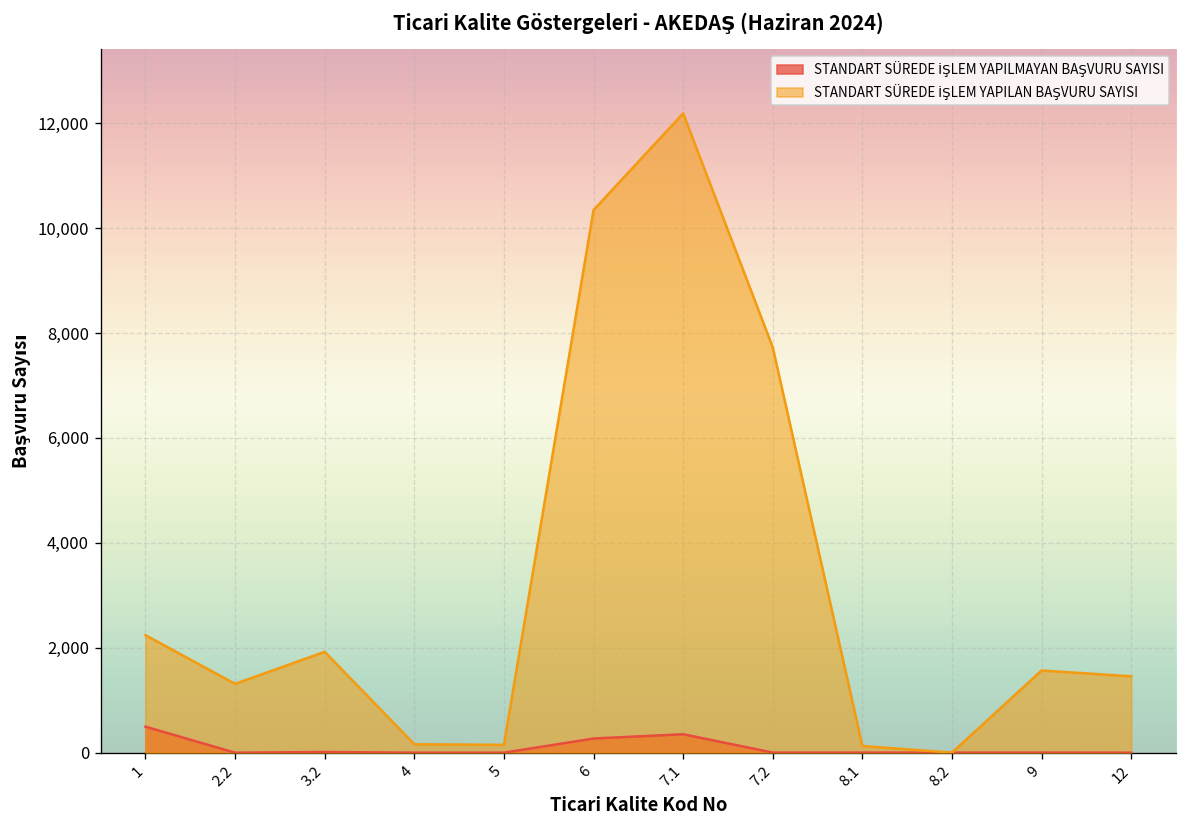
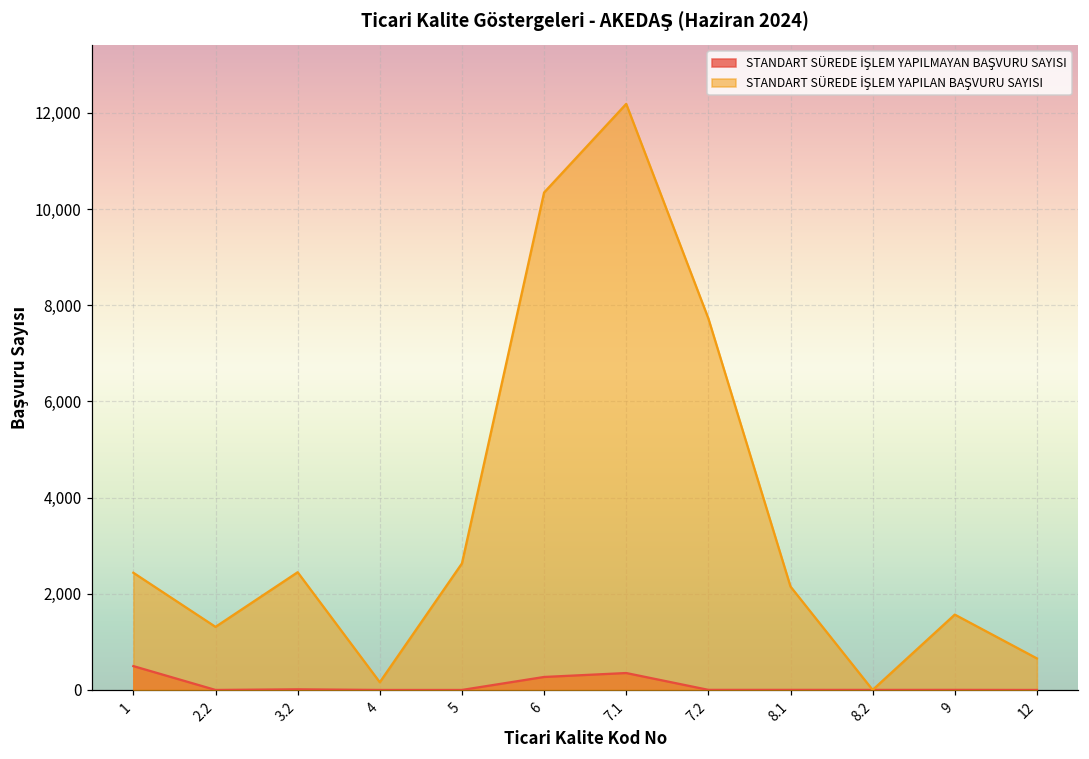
  {
    "STANDART SÜREDE İŞLEM YAPILMAYAN BAŞVURU SAYISI": {
      "1": "500",
      "2.2": "0",
      "3.2": "0",
      "4": "0",
      "5": "0",
      "6": "300",
      "7.1": "400",
      "7.2": "0",
      "8.1": "0",
      "9": "0",
      "12": "0"
    },
    "STANDART SÜREDE İŞLEM YAPILAN BAŞVURU SAYISI": {
-     "1": "2,200",
+     "1": "2,400",
      "2.2": "1,300",
-     "3.2": "1,900",
+     "3.2": "2,400",
      "4": "200",
-     "5": "100",
+     "5": "2,600",
      "6": "10,300",
      "7.1": "12,200",
      "7.2": "7,700",
-     "8.1": "100",
+     "8.1": "2,200",
      "9": "1,600",
-     "12": "1,500"
+     "12": "700"
    }
  }
